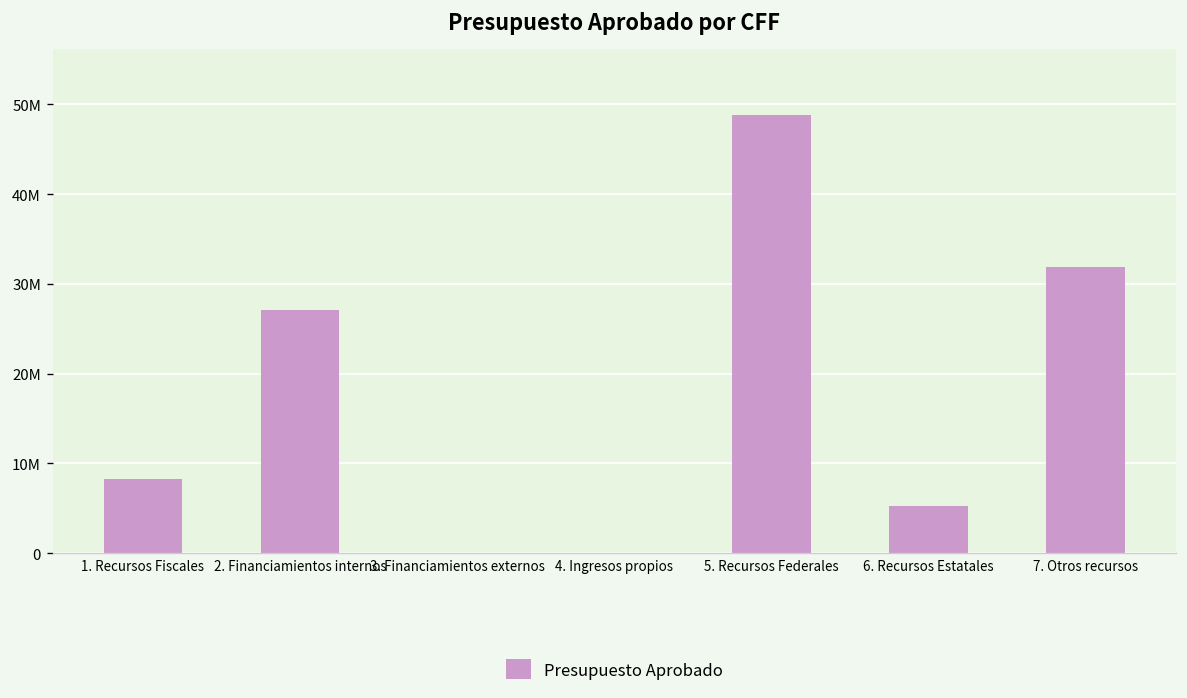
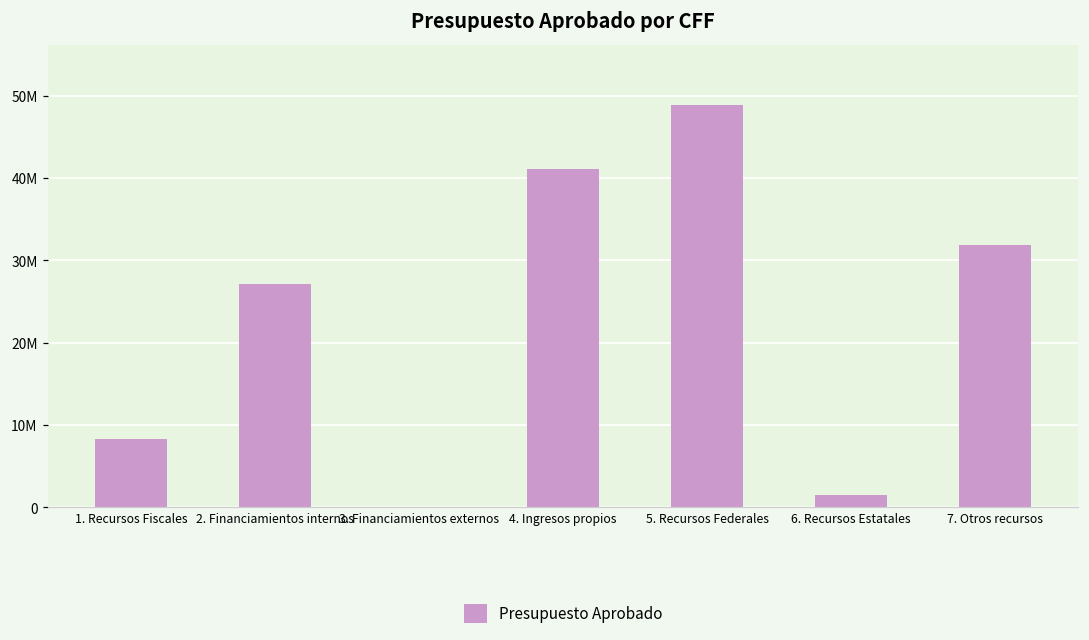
  {
    "1. Recursos Fiscales": 8000000,
    "2. Financiamientos internos": 27000000,
    "3. Financiamientos externos": 0,
-   "4. Ingresos propios": 0,
+   "4. Ingresos propios": 41000000,
    "5. Recursos Federales": 49000000,
-   "6. Recursos Estatales": 5000000,
+   "6. Recursos Estatales": 1000000,
    "7. Otros recursos": 32000000
  }
